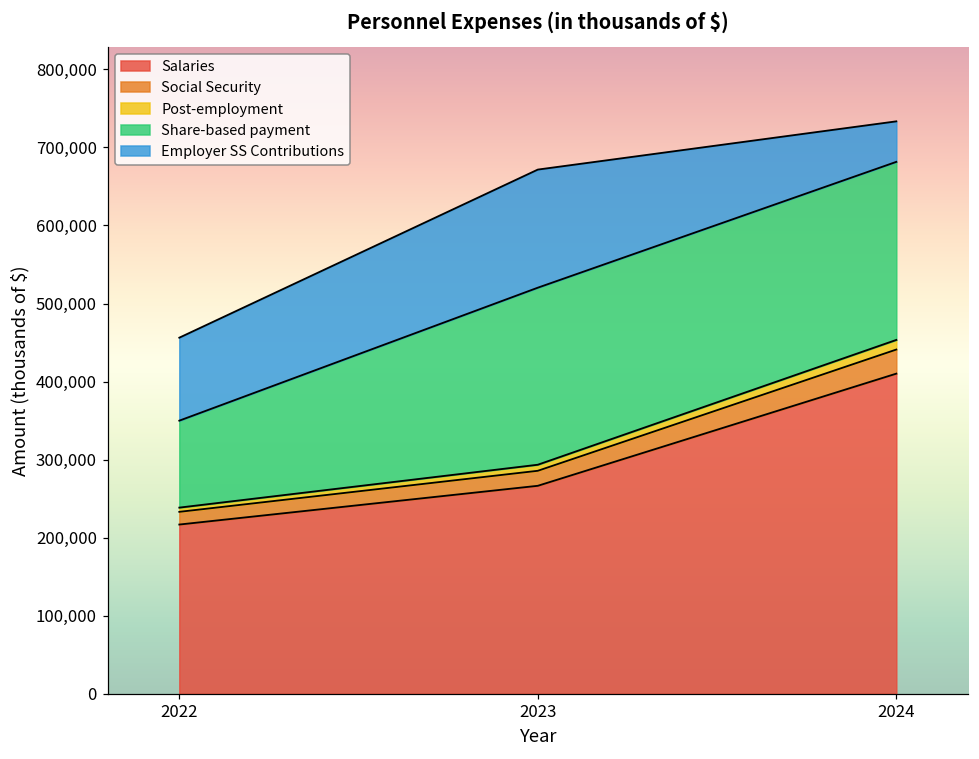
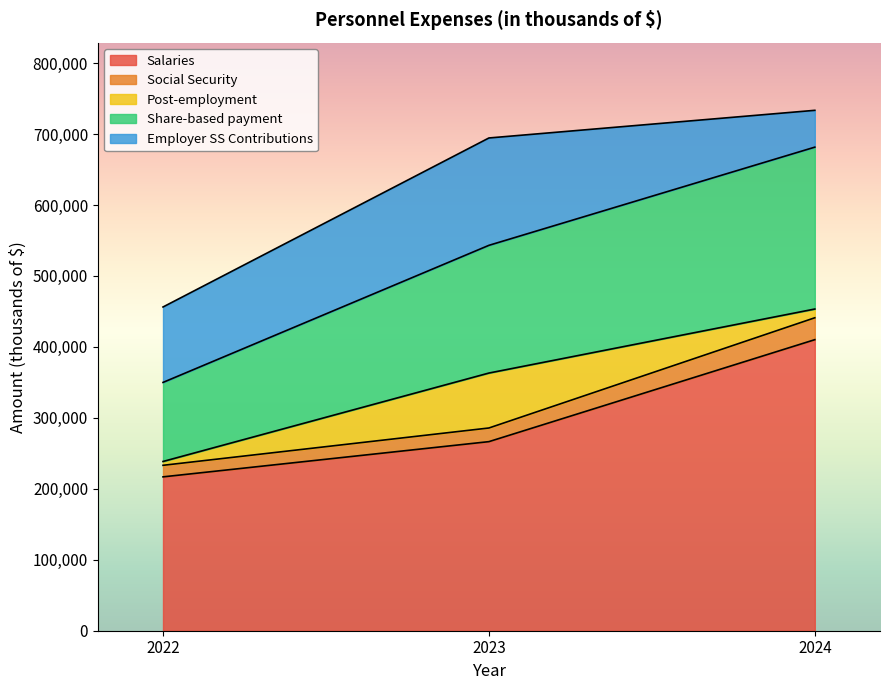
  {
    "Post-employment": {
      "2022": "10,000",
-     "2023": "10,000",
+     "2023": "80,000",
      "2024": "10,000"
    },
    "Share-based payment": {
      "2022": "110,000",
-     "2023": "230,000",
+     "2023": "180,000",
      "2024": "230,000"
    },
    "Employer SS Contributions": {
      "2022": "110,000",
      "2023": "150,000",
      "2024": "50,000"
    }
  }
